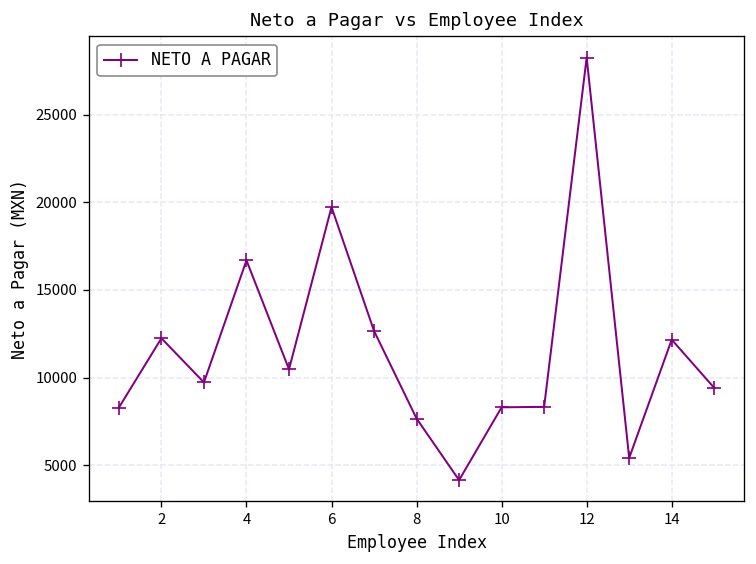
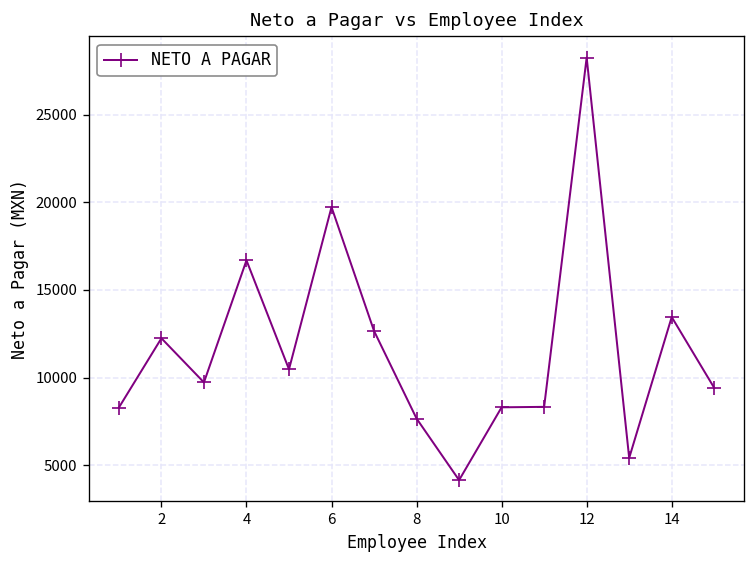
  {
    "2": 12200,
    "4": 16700,
    "6": 19700,
    "8": 7700,
    "10": 8300,
    "12": 28300,
-   "14": 12200
+   "14": 13500
  }
